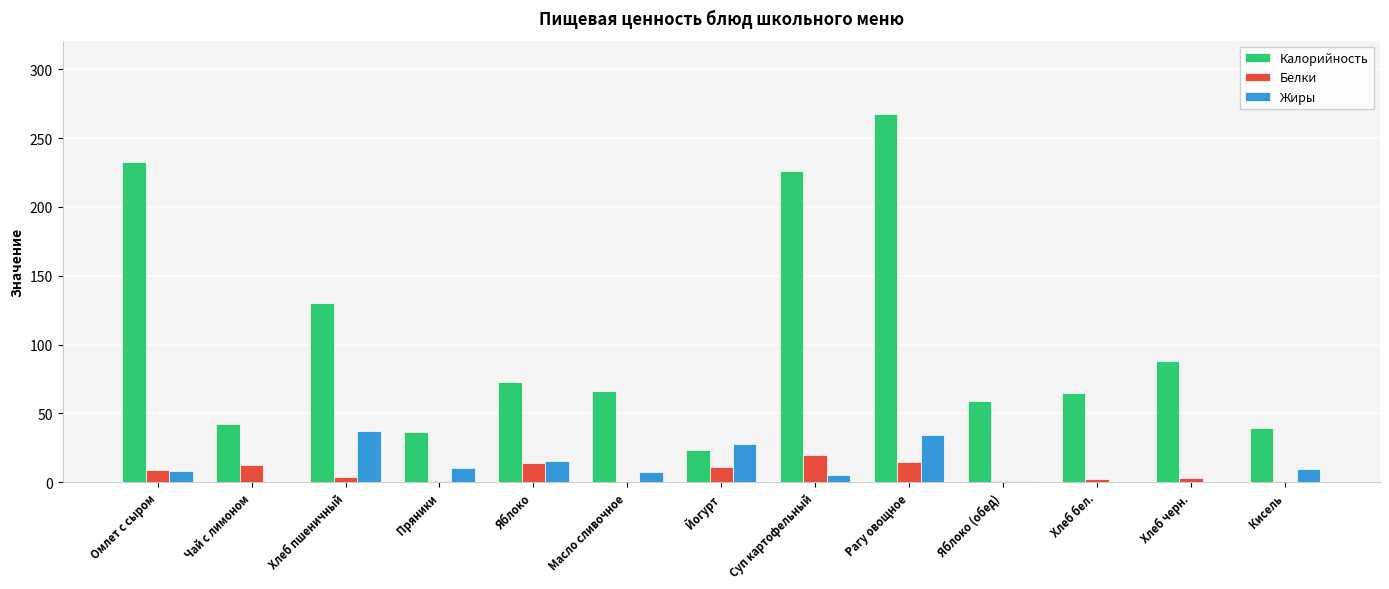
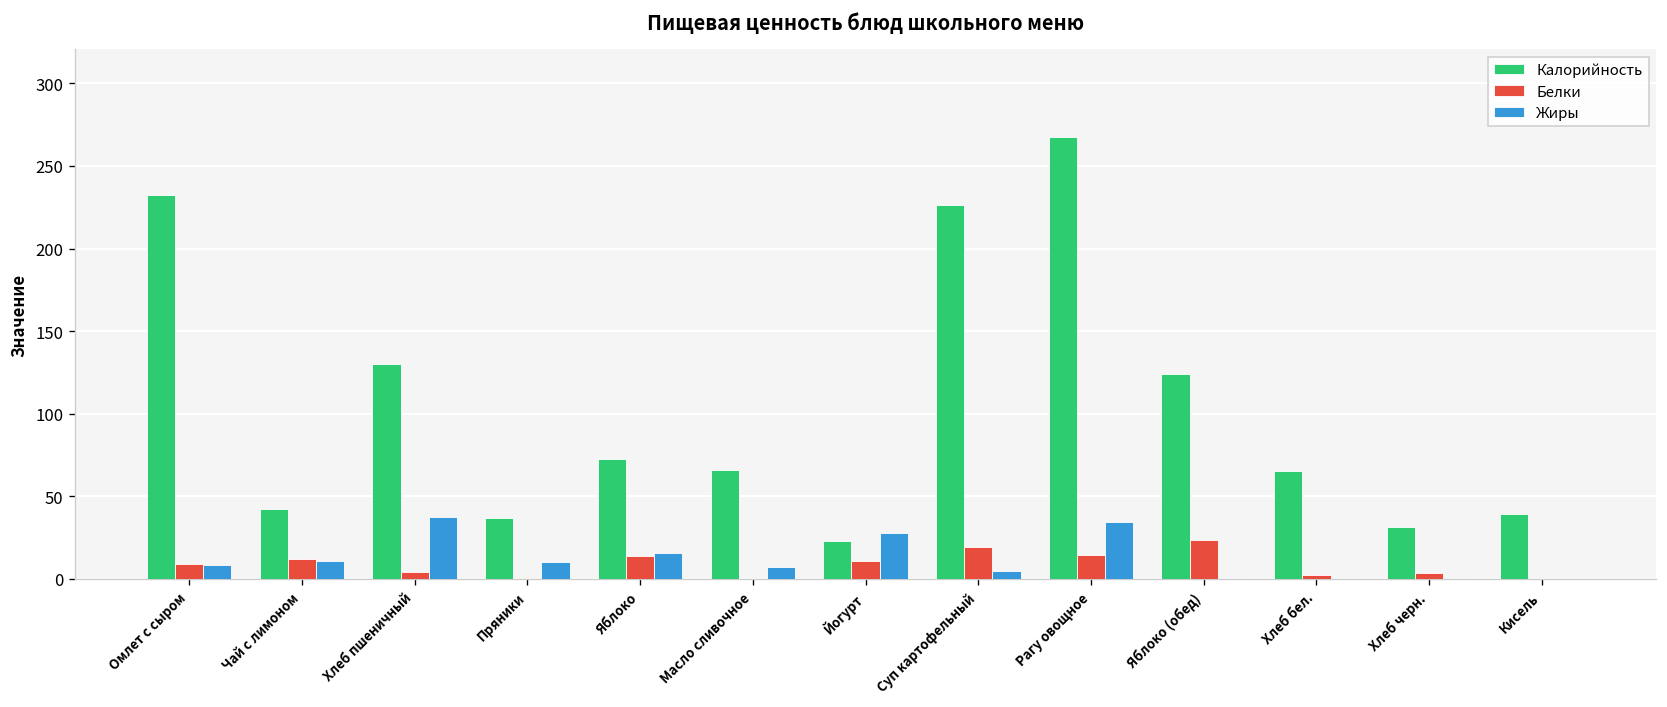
  {
    "Калорийность": {
      "Омлет с сыром": 232,
      "Чай с лимоном": 42,
      "Хлеб пшеничный": 130,
      "Пряники": 37,
      "Яблоко": 73,
      "Масло сливочное": 66,
      "Йогурт": 23,
      "Суп картофельный": 226,
      "Рагу овощное": 267,
-     "Яблоко (обед)": 59,
+     "Яблоко (обед)": 124,
      "Хлеб бел.": 65,
-     "Хлеб черн.": 88,
+     "Хлеб черн.": 31,
      "Кисель": 39
    },
    "Белки": {
      "Омлет с сыром": 9,
      "Чай с лимоном": 12,
      "Хлеб пшеничный": 4,
      "Яблоко": 14,
      "Йогурт": 11,
      "Суп картофельный": 19,
      "Рагу овощное": 15,
-     "Яблоко (обед)": 1,
+     "Яблоко (обед)": 24,
      "Хлеб бел.": 2,
      "Хлеб черн.": 3,
      "Кисель": 0
    },
    "Жиры": {
      "Омлет с сыром": 8,
-     "Чай с лимоном": 0,
+     "Чай с лимоном": 11,
      "Хлеб пшеничный": 37,
      "Пряники": 10,
      "Яблоко": 16,
      "Масло сливочное": 7,
      "Йогурт": 28,
      "Суп картофельный": 5,
      "Рагу овощное": 34,
-     "Кисель": 9
+     "Кисель": 0
    }
  }
